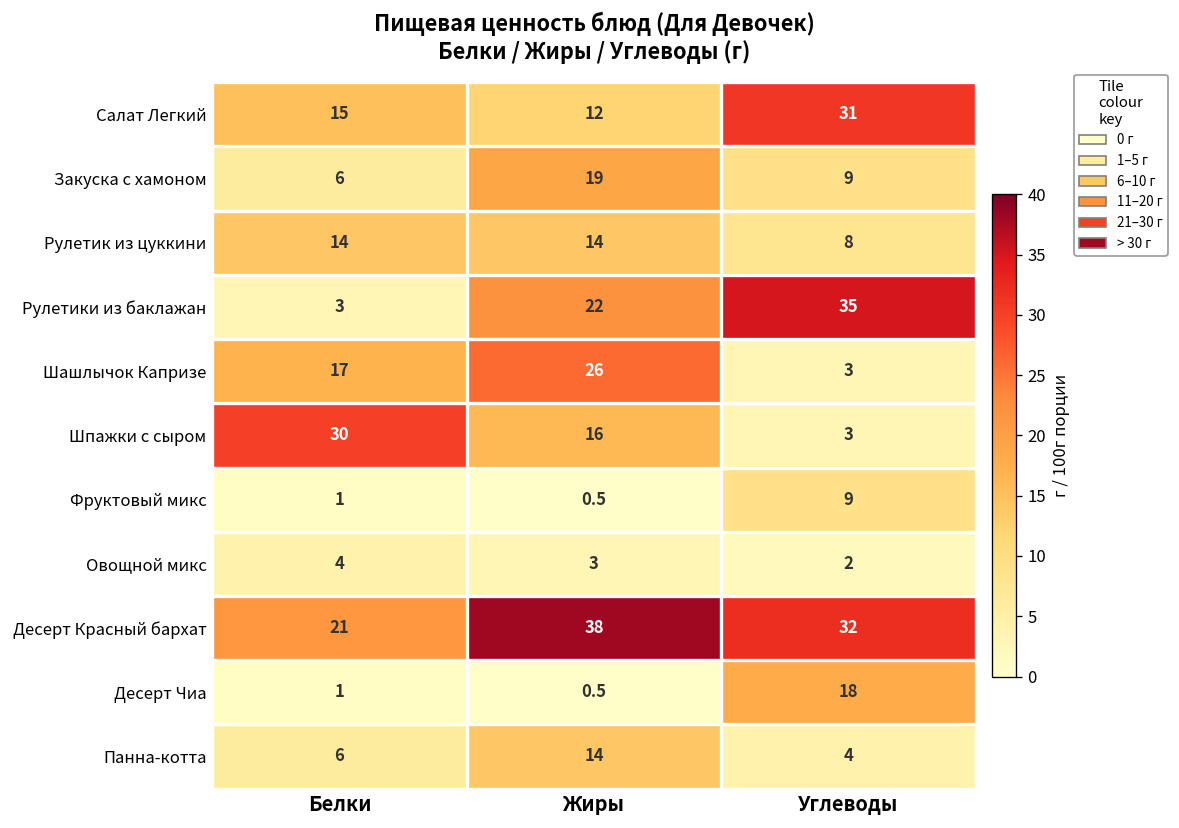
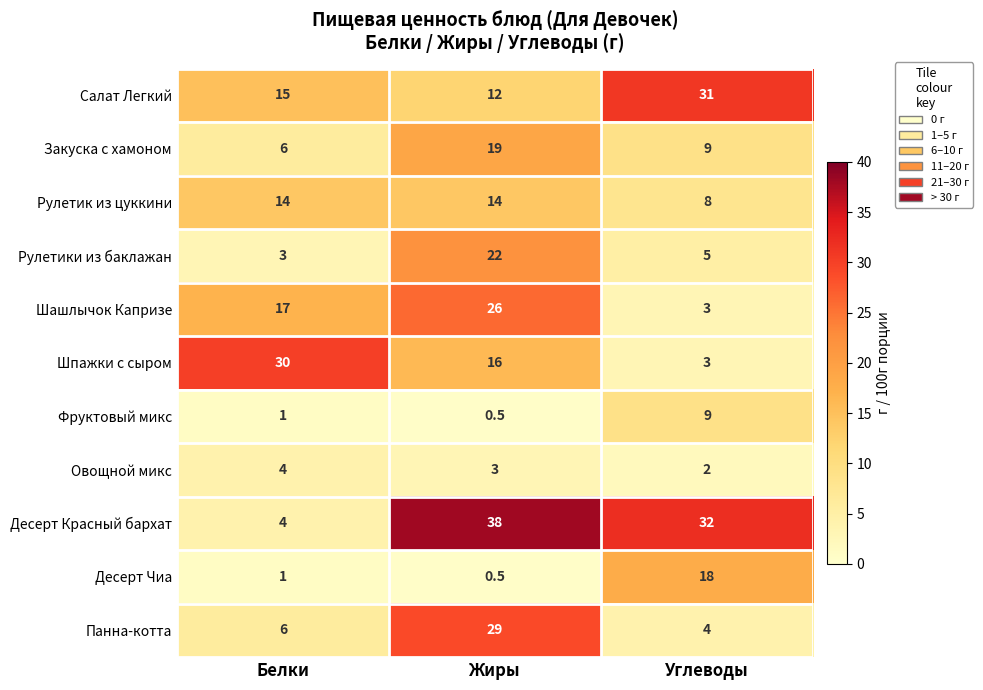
  {
    "Салат Легкий": {
      "Белки": 15,
      "Жиры": 12,
      "Углеводы": 31
    },
    "Закуска с хамоном": {
      "Белки": 6,
      "Жиры": 19,
      "Углеводы": 9
    },
    "Рулетик из цуккини": {
      "Белки": 14,
      "Жиры": 14,
      "Углеводы": 8
    },
    "Рулетики из баклажан": {
      "Белки": 3,
      "Жиры": 22,
-     "Углеводы": 35
+     "Углеводы": 5
    },
    "Шашлычок Капризе": {
      "Белки": 17,
      "Жиры": 26,
      "Углеводы": 3
    },
    "Шпажки с сыром": {
      "Белки": 30,
      "Жиры": 16,
      "Углеводы": 3
    },
    "Фруктовый микс": {
      "Белки": 1,
      "Жиры": 0.5,
      "Углеводы": 9
    },
    "Овощной микс": {
      "Белки": 4,
      "Жиры": 3,
      "Углеводы": 2
    },
    "Десерт Красный бархат": {
-     "Белки": 21,
+     "Белки": 4,
      "Жиры": 38,
      "Углеводы": 32
    },
    "Десерт Чиа": {
      "Белки": 1,
      "Жиры": 0.5,
      "Углеводы": 18
    },
    "Панна-котта": {
      "Белки": 6,
-     "Жиры": 14,
+     "Жиры": 29,
      "Углеводы": 4
    }
  }
